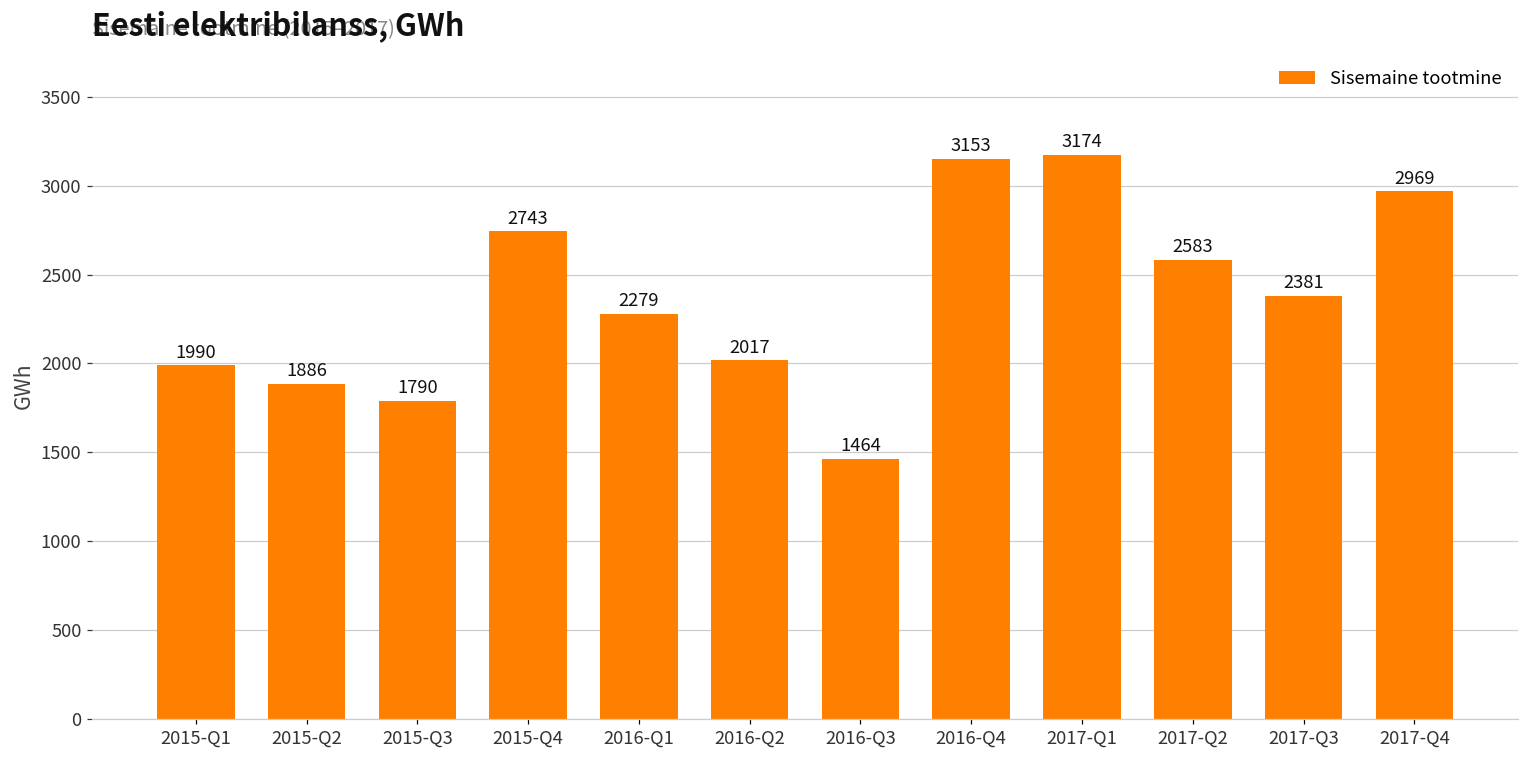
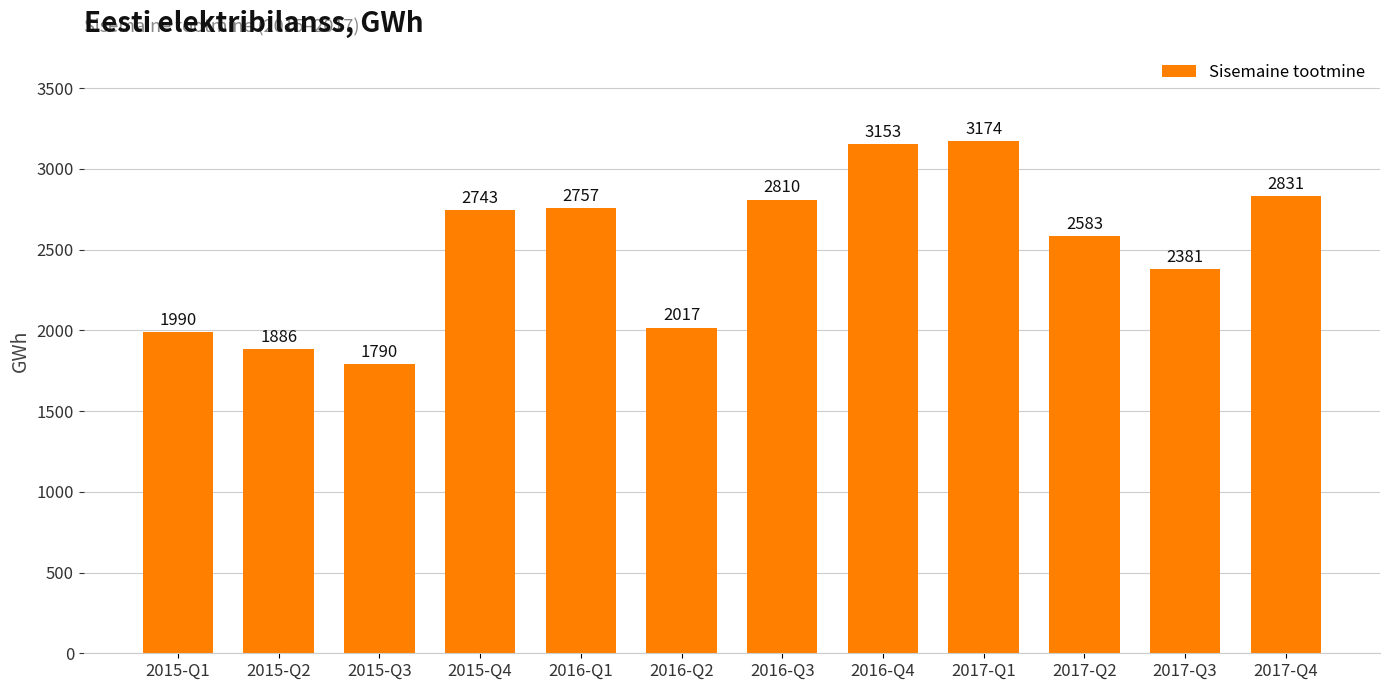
  {
    "2015-Q1": 1990,
    "2015-Q2": 1886,
    "2015-Q3": 1790,
    "2015-Q4": 2743,
-   "2016-Q1": 2279,
+   "2016-Q1": 2757,
    "2016-Q2": 2017,
-   "2016-Q3": 1464,
+   "2016-Q3": 2810,
    "2016-Q4": 3153,
    "2017-Q1": 3174,
    "2017-Q2": 2583,
    "2017-Q3": 2381,
-   "2017-Q4": 2969
+   "2017-Q4": 2831
  }
